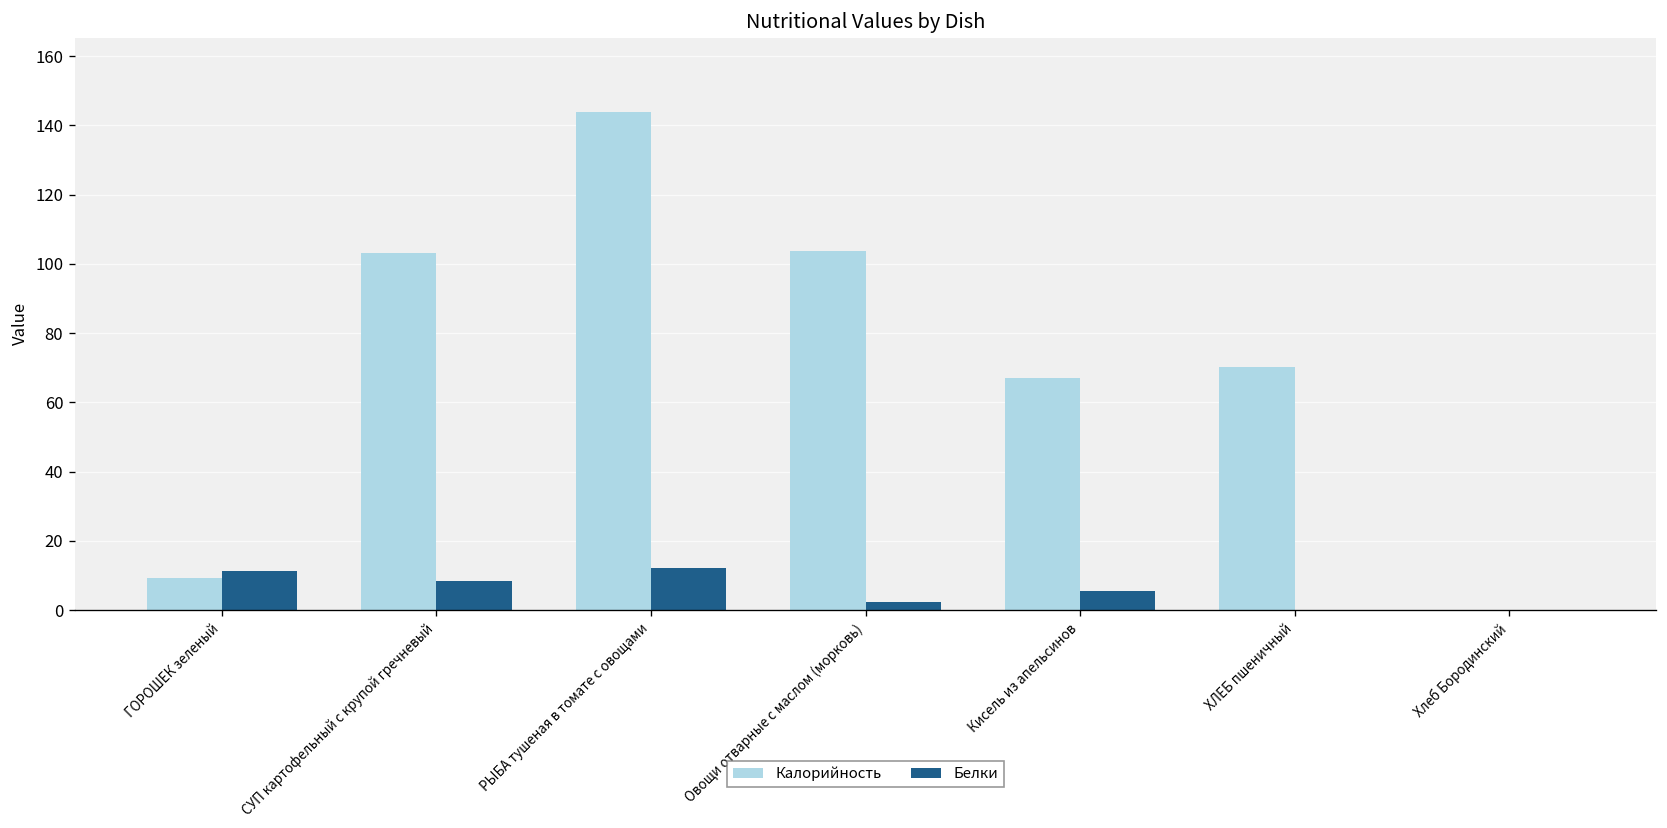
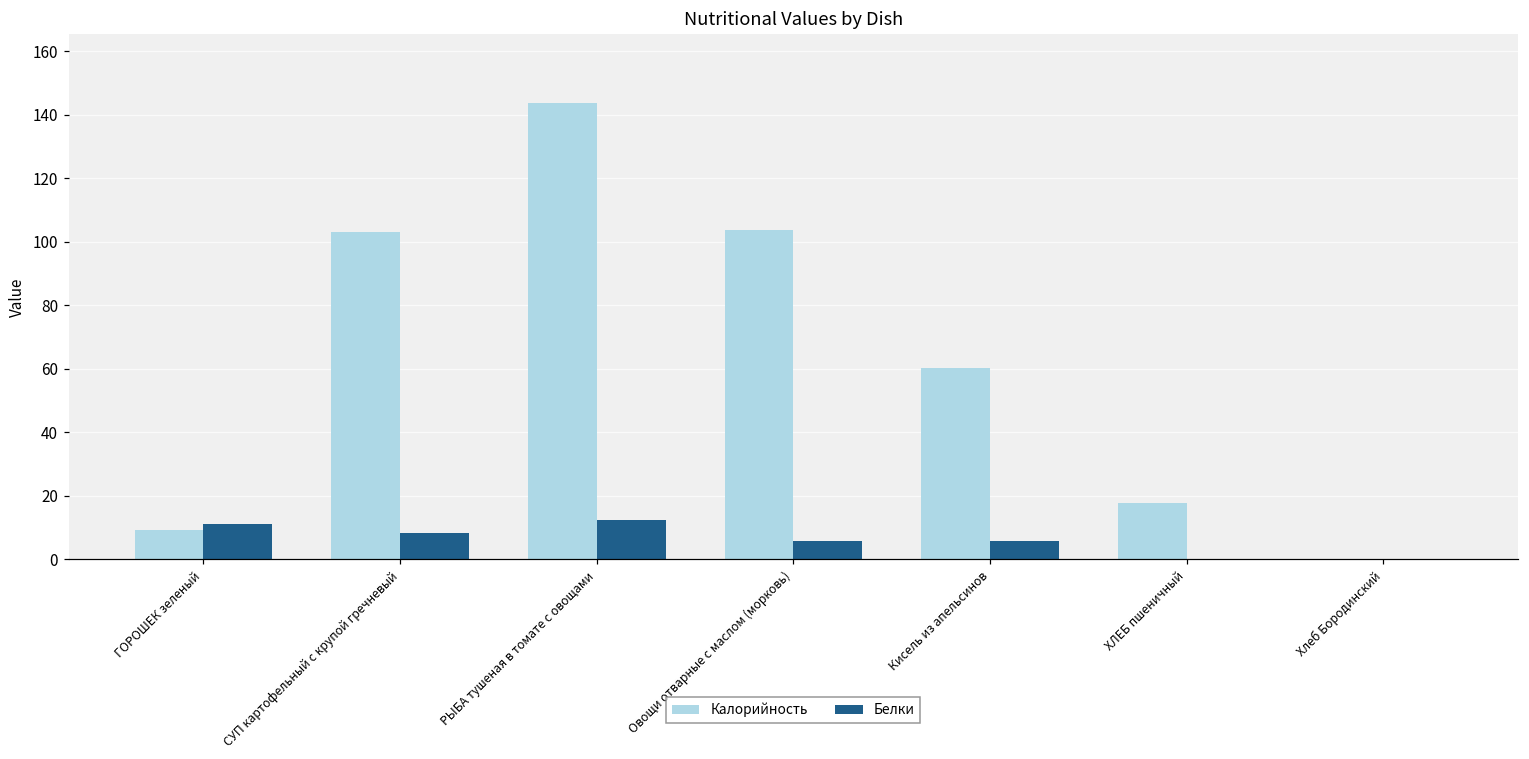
  {
    "Калорийность": {
      "ГОРОШЕК зеленый": 9,
      "СУП картофельный с крупой гречневый": 103,
      "РЫБА тушеная в томате с овощами": 144,
      "Овощи отварные с маслом (морковь)": 104,
-     "Кисель из апельсинов": 67,
-     "ХЛЕБ пшеничный": 70,
+     "Кисель из апельсинов": 60,
+     "ХЛЕБ пшеничный": 18,
      "Хлеб Бородинский": 0
    },
    "Белки": {
      "ГОРОШЕК зеленый": 11,
      "СУП картофельный с крупой гречневый": 8,
      "РЫБА тушеная в томате с овощами": 12,
-     "Овощи отварные с маслом (морковь)": 2,
+     "Овощи отварные с маслом (морковь)": 6,
      "Кисель из апельсинов": 6,
      "ХЛЕБ пшеничный": 0,
      "Хлеб Бородинский": 0
    }
  }
